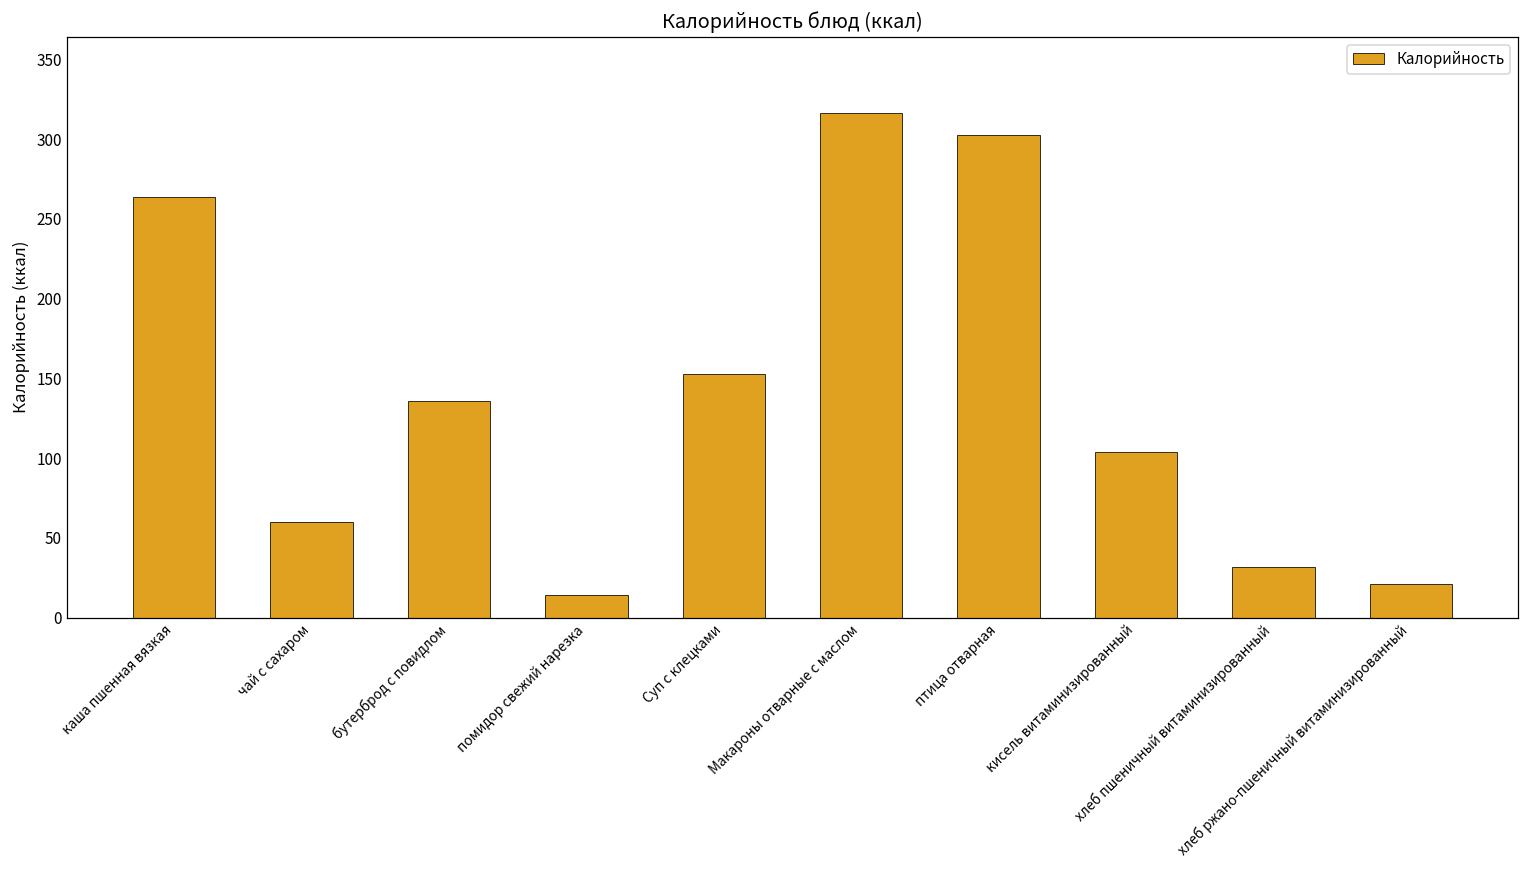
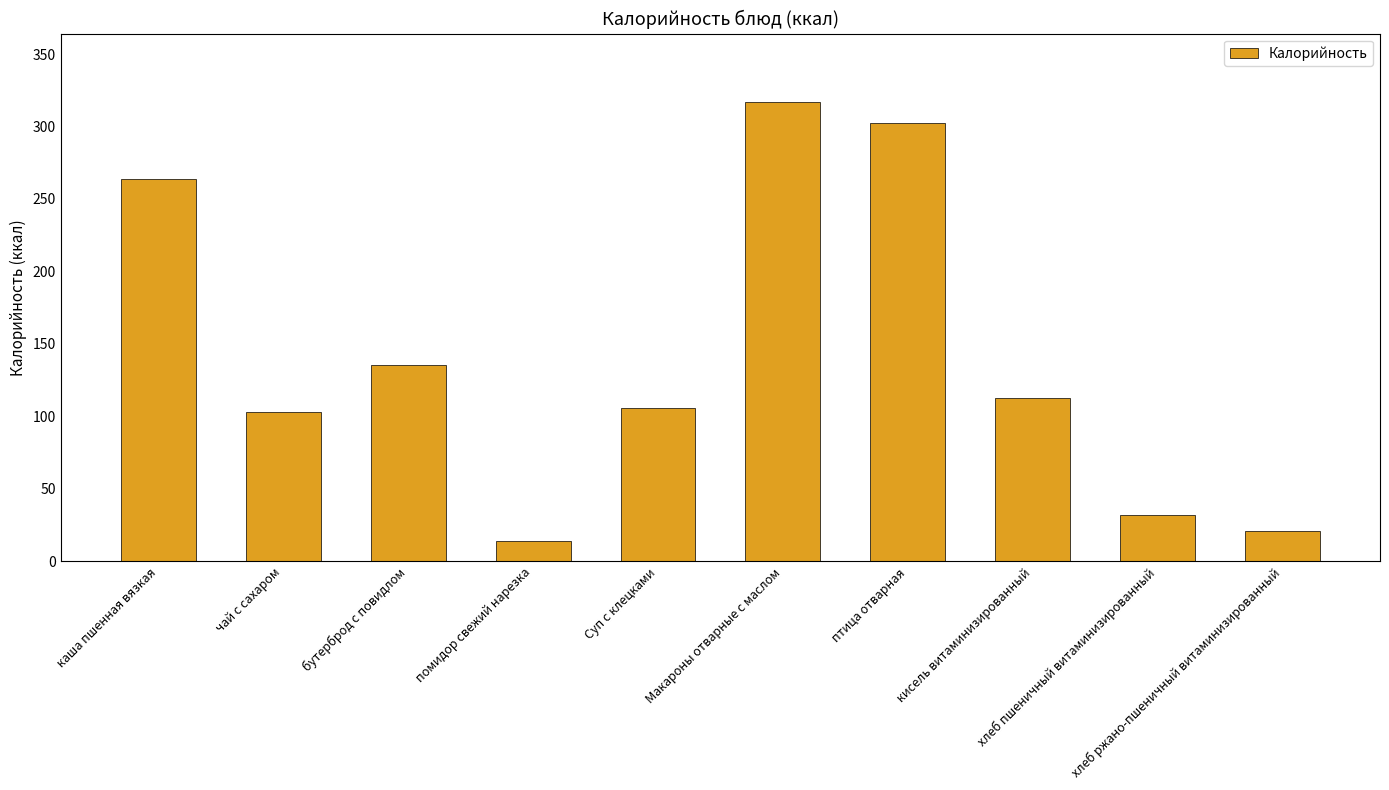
  {
    "каша пшенная вязкая": 264,
-   "чай с сахаром": 60,
+   "чай с сахаром": 103,
    "бутерброд с повидлом": 136,
    "помидор свежий нарезка": 14,
-   "Суп с клецками": 152,
+   "Суп с клецками": 106,
    "Макароны отварные с маслом": 317,
    "птица отварная": 303,
-   "кисель витаминизированный": 104,
+   "кисель витаминизированный": 113,
    "хлеб пшеничный витаминизированный": 32,
    "хлеб ржано-пшеничный витаминизированный": 21
  }
